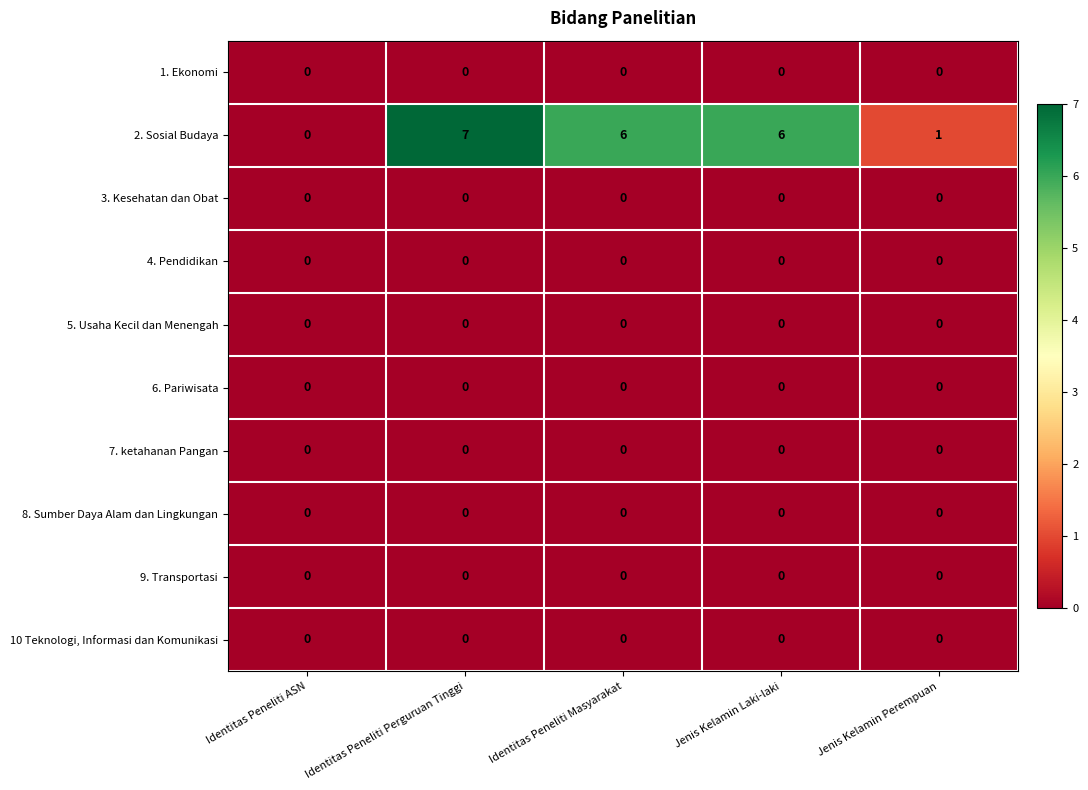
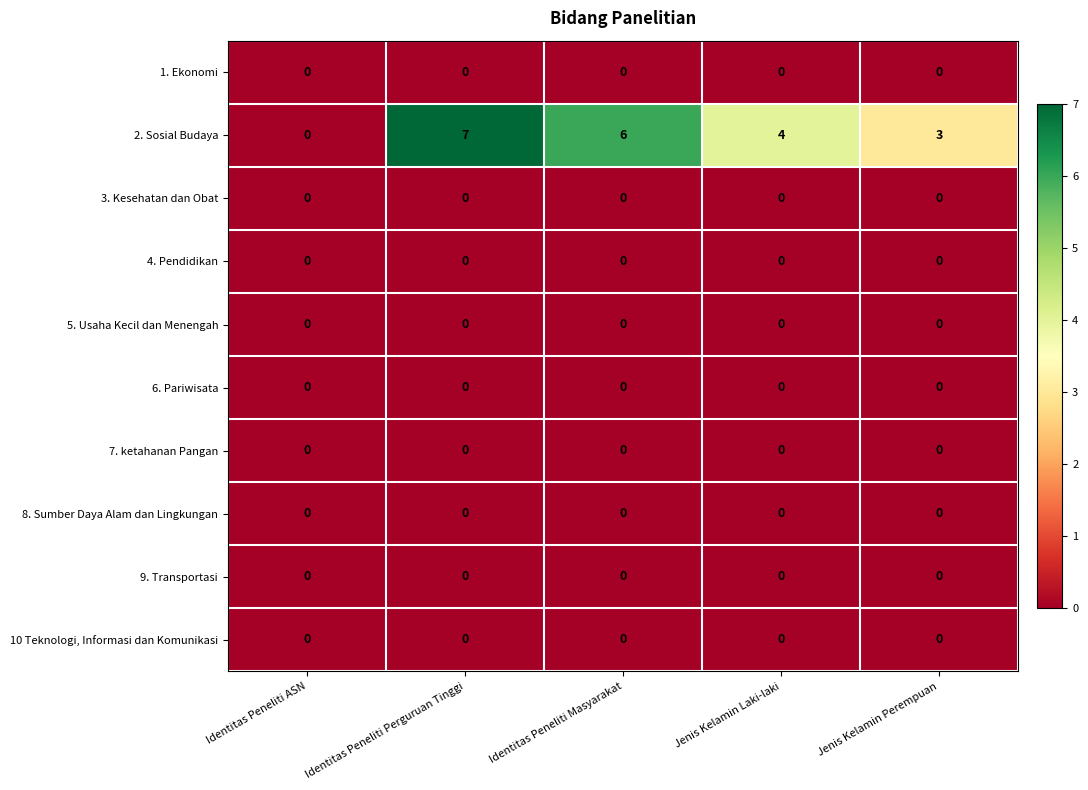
  {
    "1. Ekonomi": {
      "Identitas Peneliti ASN": 0,
      "Identitas Peneliti Perguruan Tinggi": 0,
      "Identitas Peneliti Masyarakat": 0,
      "Jenis Kelamin Laki-laki": 0,
      "Jenis Kelamin Perempuan": 0
    },
    "2. Sosial Budaya": {
      "Identitas Peneliti ASN": 0,
      "Identitas Peneliti Perguruan Tinggi": 7,
      "Identitas Peneliti Masyarakat": 6,
-     "Jenis Kelamin Laki-laki": 6,
-     "Jenis Kelamin Perempuan": 1
+     "Jenis Kelamin Laki-laki": 4,
+     "Jenis Kelamin Perempuan": 3
    },
    "3. Kesehatan dan Obat": {
      "Identitas Peneliti ASN": 0,
      "Identitas Peneliti Perguruan Tinggi": 0,
      "Identitas Peneliti Masyarakat": 0,
      "Jenis Kelamin Laki-laki": 0,
      "Jenis Kelamin Perempuan": 0
    },
    "4. Pendidikan": {
      "Identitas Peneliti ASN": 0,
      "Identitas Peneliti Perguruan Tinggi": 0,
      "Identitas Peneliti Masyarakat": 0,
      "Jenis Kelamin Laki-laki": 0,
      "Jenis Kelamin Perempuan": 0
    },
    "5. Usaha Kecil dan Menengah": {
      "Identitas Peneliti ASN": 0,
      "Identitas Peneliti Perguruan Tinggi": 0,
      "Identitas Peneliti Masyarakat": 0,
      "Jenis Kelamin Laki-laki": 0,
      "Jenis Kelamin Perempuan": 0
    },
    "6. Pariwisata": {
      "Identitas Peneliti ASN": 0,
      "Identitas Peneliti Perguruan Tinggi": 0,
      "Identitas Peneliti Masyarakat": 0,
      "Jenis Kelamin Laki-laki": 0,
      "Jenis Kelamin Perempuan": 0
    },
    "7. ketahanan Pangan": {
      "Identitas Peneliti ASN": 0,
      "Identitas Peneliti Perguruan Tinggi": 0,
      "Identitas Peneliti Masyarakat": 0,
      "Jenis Kelamin Laki-laki": 0,
      "Jenis Kelamin Perempuan": 0
    },
    "8. Sumber Daya Alam dan Lingkungan": {
      "Identitas Peneliti ASN": 0,
      "Identitas Peneliti Perguruan Tinggi": 0,
      "Identitas Peneliti Masyarakat": 0,
      "Jenis Kelamin Laki-laki": 0,
      "Jenis Kelamin Perempuan": 0
    },
    "9. Transportasi": {
      "Identitas Peneliti ASN": 0,
      "Identitas Peneliti Perguruan Tinggi": 0,
      "Identitas Peneliti Masyarakat": 0,
      "Jenis Kelamin Laki-laki": 0,
      "Jenis Kelamin Perempuan": 0
    },
    "10 Teknologi, Informasi dan Komunikasi": {
      "Identitas Peneliti ASN": 0,
      "Identitas Peneliti Perguruan Tinggi": 0,
      "Identitas Peneliti Masyarakat": 0,
      "Jenis Kelamin Laki-laki": 0,
      "Jenis Kelamin Perempuan": 0
    }
  }
